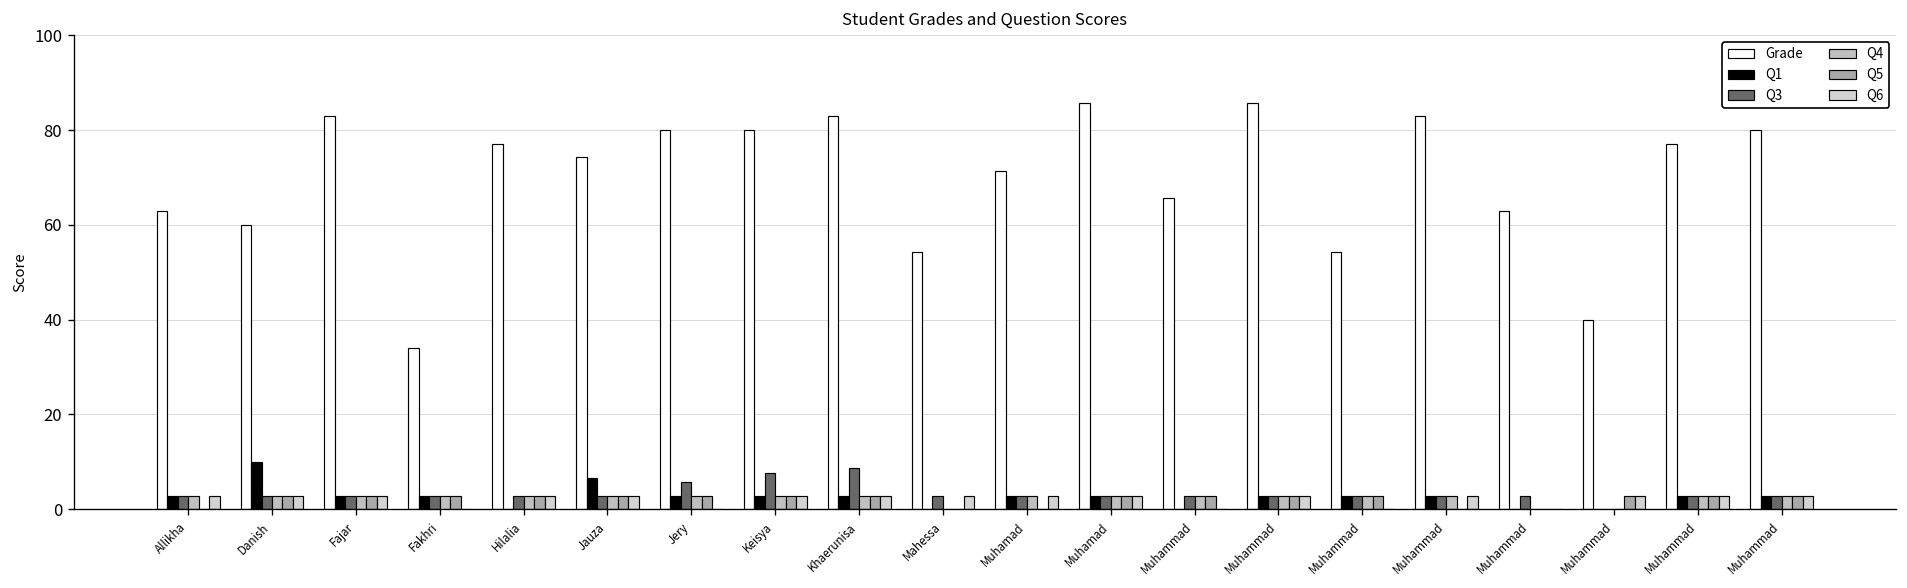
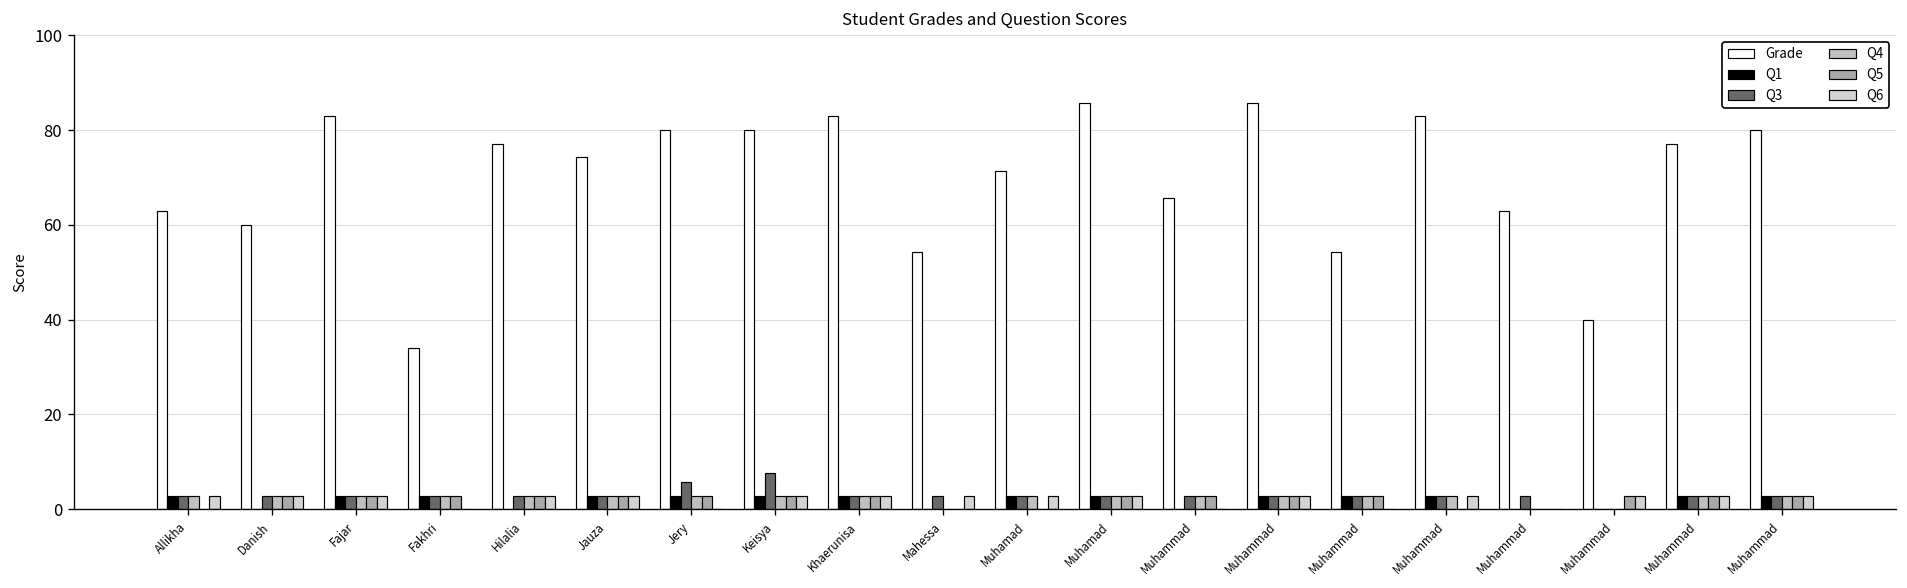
  {
    "Grade": {
      "Allikha": 63,
      "Danish": 60,
      "Fajar": 83,
      "Fakhri": 34,
      "Hilalia": 77,
      "Jauza": 74,
      "Jery": 80,
      "Keisya": 80,
      "Khaerunisa": 83,
      "Mahessa": 54
    },
    "Q1": {
      "Allikha": 3,
-     "Danish": 10,
+     "Danish": 0,
      "Fajar": 3,
      "Fakhri": 3,
      "Hilalia": 0,
-     "Jauza": 7,
+     "Jauza": 3,
      "Jery": 3,
      "Keisya": 3,
      "Khaerunisa": 3,
      "Mahessa": 0
    },
    "Q3": {
      "Allikha": 3,
      "Danish": 3,
      "Fajar": 3,
      "Fakhri": 3,
      "Hilalia": 3,
      "Jauza": 3,
      "Jery": 6,
      "Keisya": 8,
-     "Khaerunisa": 9,
+     "Khaerunisa": 3,
      "Mahessa": 3
    }
  }
